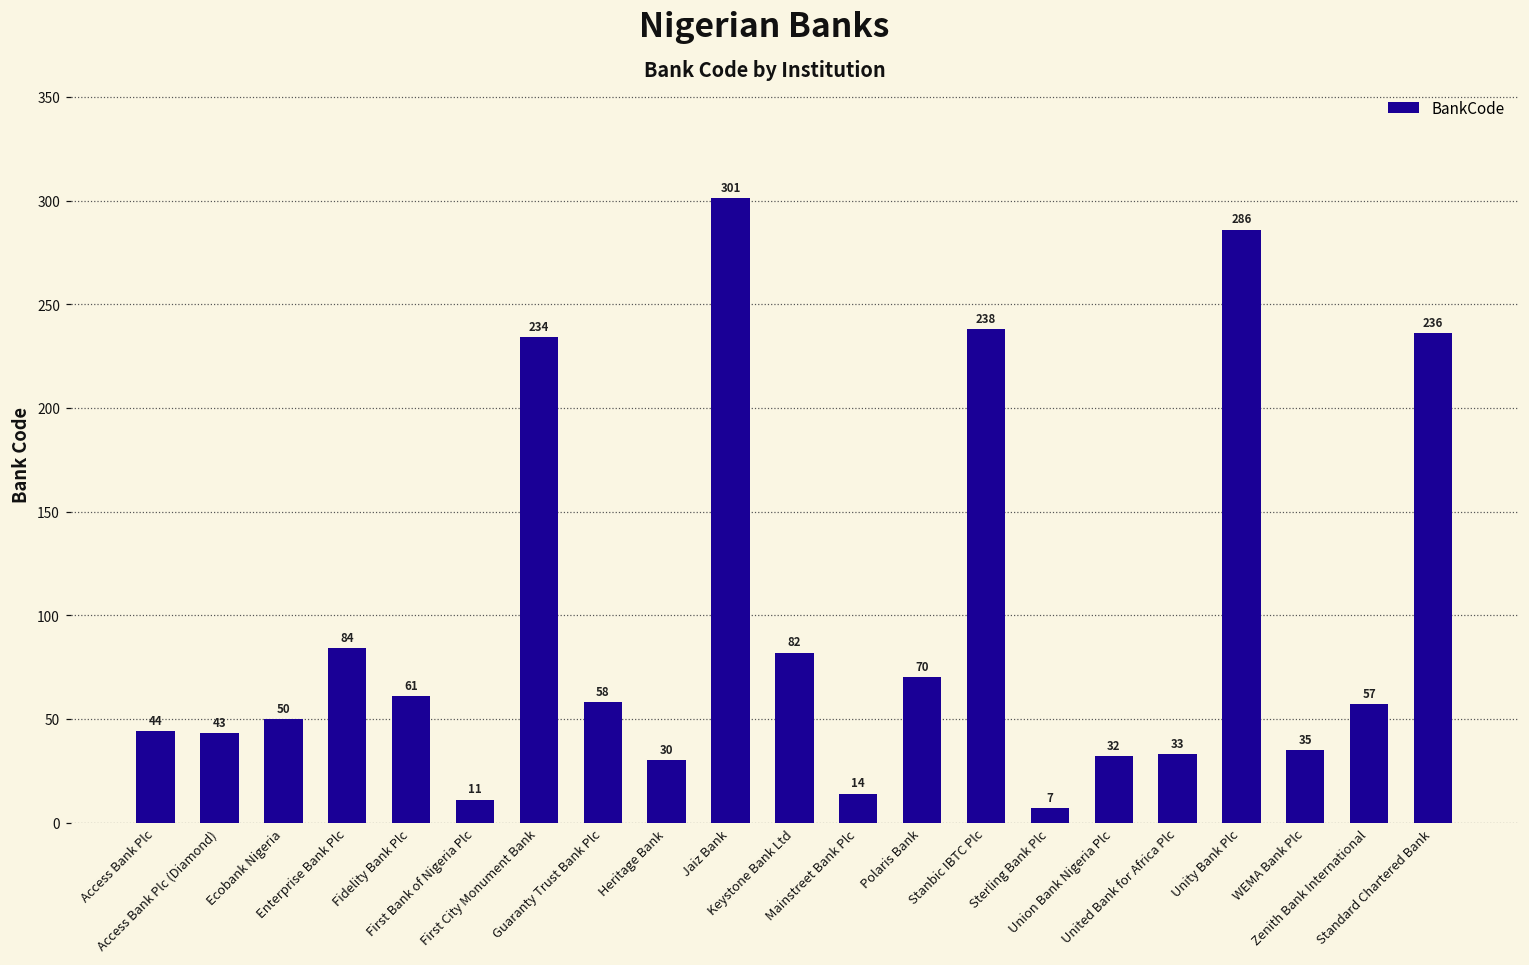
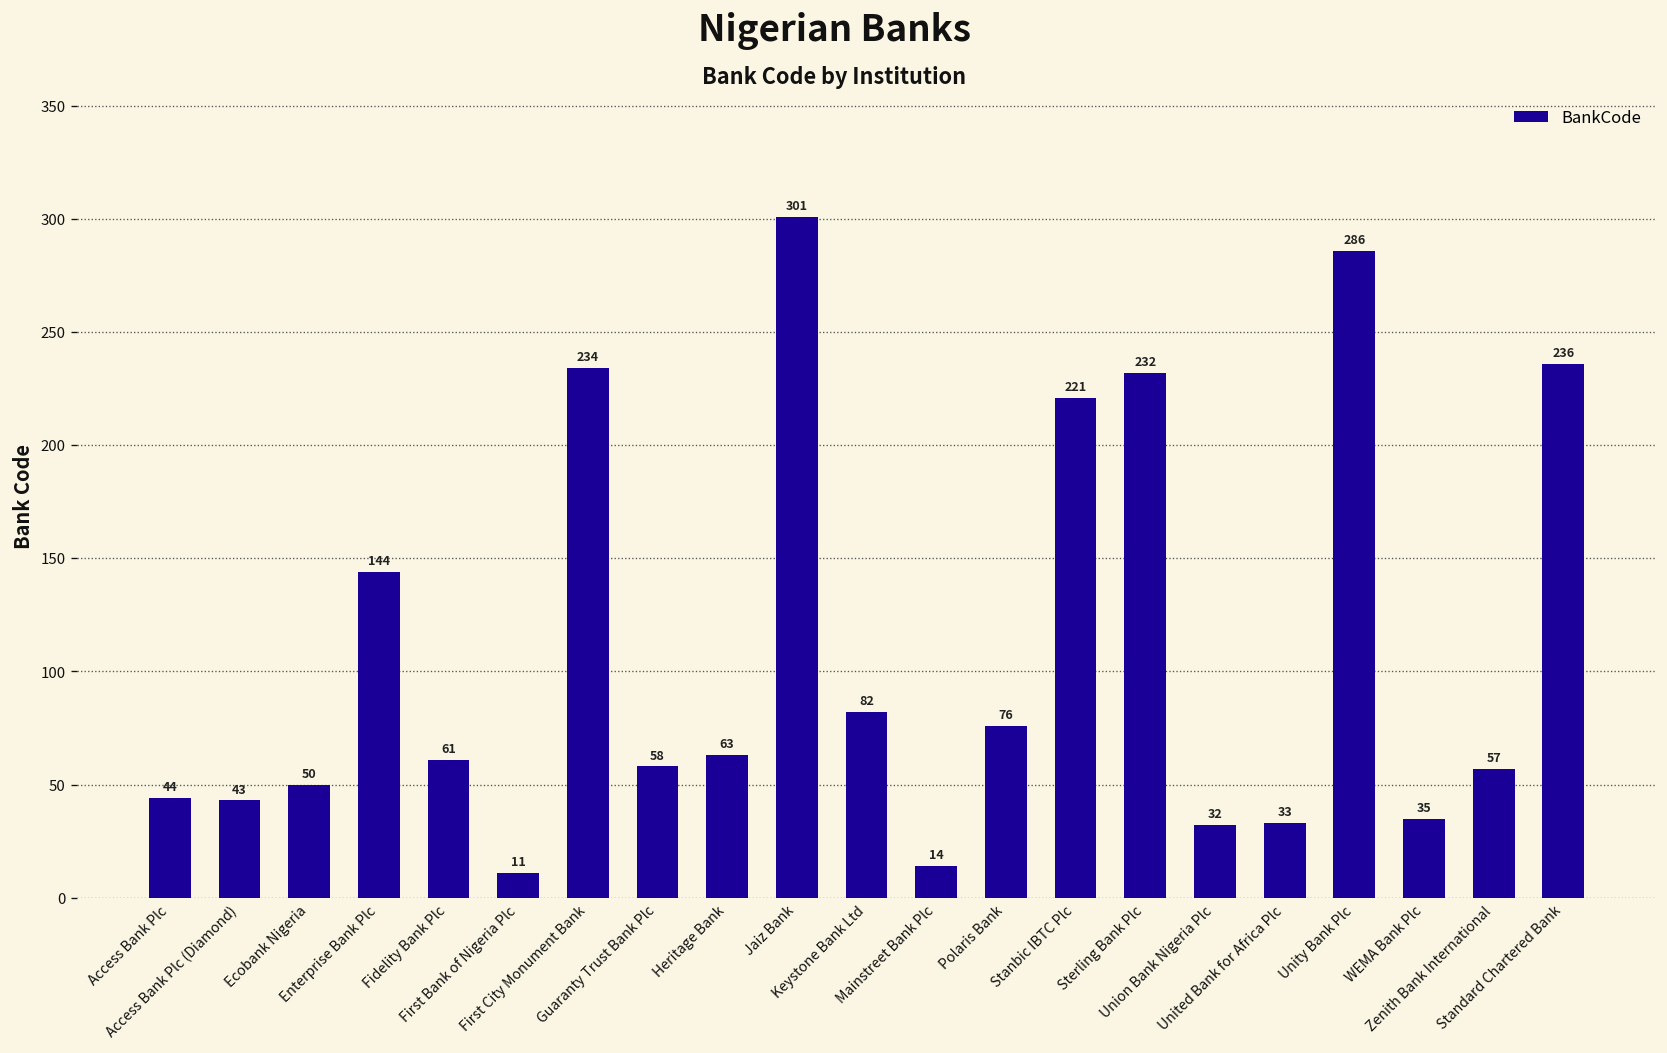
  {
    "Access Bank Plc": 44,
    "Access Bank Plc (Diamond)": 43,
    "Ecobank Nigeria": 50,
-   "Enterprise Bank Plc": 84,
+   "Enterprise Bank Plc": 144,
    "Fidelity Bank Plc": 61,
    "First Bank of Nigeria Plc": 11,
    "First City Monument Bank": 234,
    "Guaranty Trust Bank Plc": 58,
-   "Heritage Bank": 30,
+   "Heritage Bank": 63,
    "Jaiz Bank": 301,
    "Keystone Bank Ltd": 82,
    "Mainstreet Bank Plc": 14,
-   "Polaris Bank": 70,
-   "Stanbic IBTC Plc": 238,
-   "Sterling Bank Plc": 7,
+   "Polaris Bank": 76,
+   "Stanbic IBTC Plc": 221,
+   "Sterling Bank Plc": 232,
    "Union Bank Nigeria Plc": 32,
    "United Bank for Africa Plc": 33,
    "Unity Bank Plc": 286,
    "WEMA Bank Plc": 35,
    "Zenith Bank International": 57,
    "Standard Chartered Bank": 236
  }
